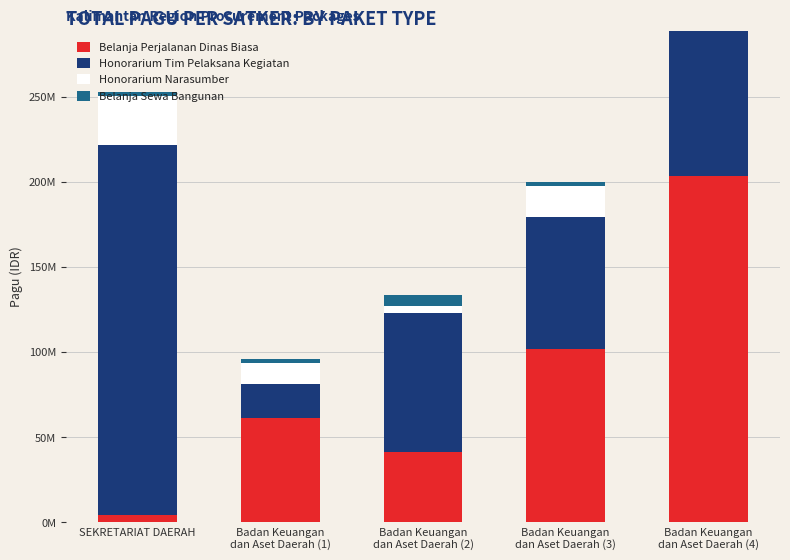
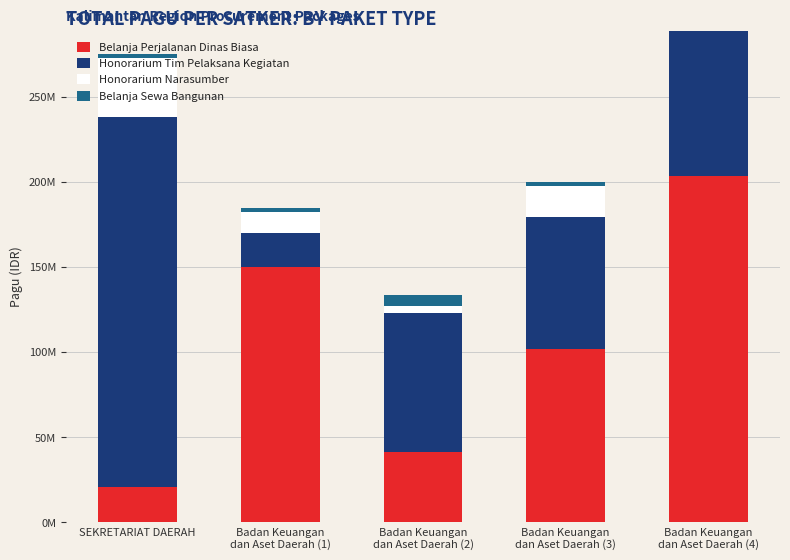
  {
    "Belanja Perjalanan Dinas Biasa": {
-     "SEKRETARIAT DAERAH": 5000000,
-     "Badan Keuangan dan Aset Daerah (1)": 61000000,
+     "SEKRETARIAT DAERAH": 21000000,
+     "Badan Keuangan dan Aset Daerah (1)": 150000000,
      "Badan Keuangan dan Aset Daerah (2)": 41000000,
      "Badan Keuangan dan Aset Daerah (3)": 102000000,
      "Badan Keuangan dan Aset Daerah (4)": 204000000
    },
    "Honorarium Narasumber": {
-     "SEKRETARIAT DAERAH": 29000000,
+     "SEKRETARIAT DAERAH": 35000000,
      "Badan Keuangan dan Aset Daerah (1)": 12000000,
      "Badan Keuangan dan Aset Daerah (2)": 4000000,
      "Badan Keuangan dan Aset Daerah (3)": 18000000,
      "Badan Keuangan dan Aset Daerah (4)": 0
    }
  }
